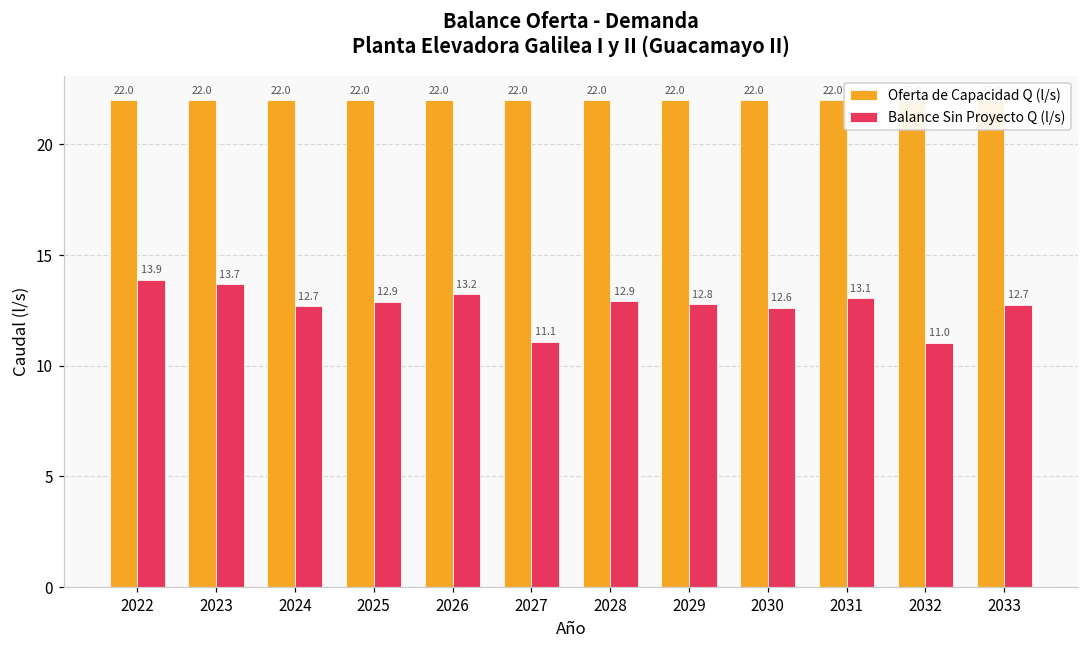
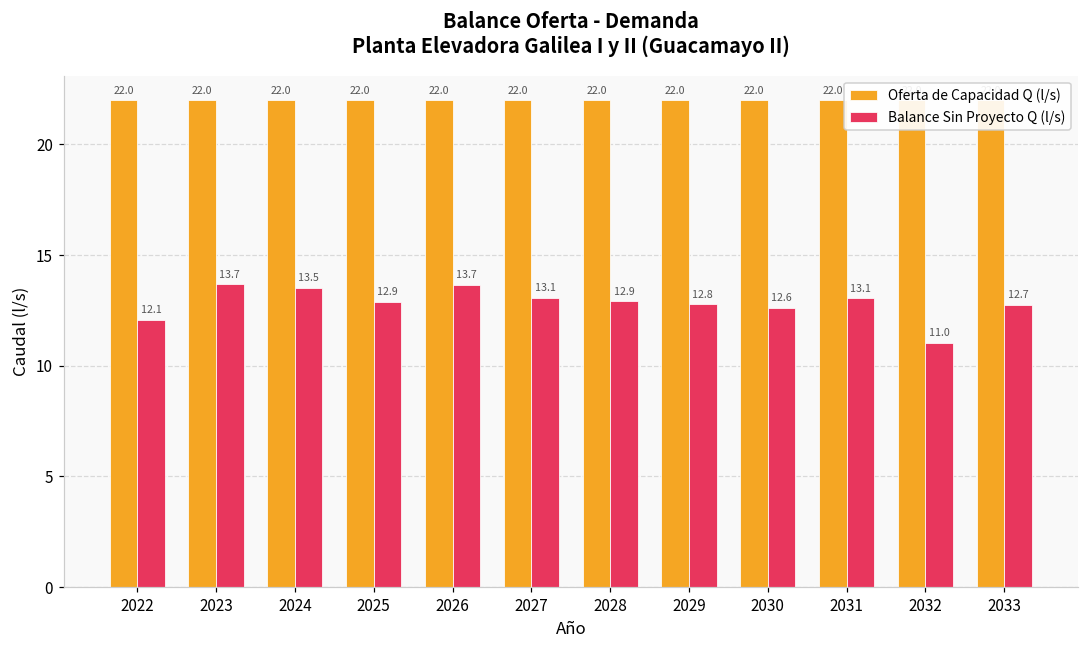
  {
    "Oferta de Capacidad Q (l/s)": {
      "2022": 22.0,
      "2023": 22.0,
      "2024": 22.0,
      "2025": 22.0,
      "2026": 22.0,
      "2027": 22.0,
      "2028": 22.0,
      "2029": 22.0,
      "2030": 22.0,
      "2031": 22.0
    },
    "Balance Sin Proyecto Q (l/s)": {
-     "2022": 13.9,
+     "2022": 12.1,
      "2023": 13.7,
-     "2024": 12.7,
+     "2024": 13.5,
      "2025": 12.9,
-     "2026": 13.2,
-     "2027": 11.1,
+     "2026": 13.7,
+     "2027": 13.1,
      "2028": 12.9,
      "2029": 12.8,
      "2030": 12.6,
      "2031": 13.1,
      "2032": 11.0,
      "2033": 12.7
    }
  }
